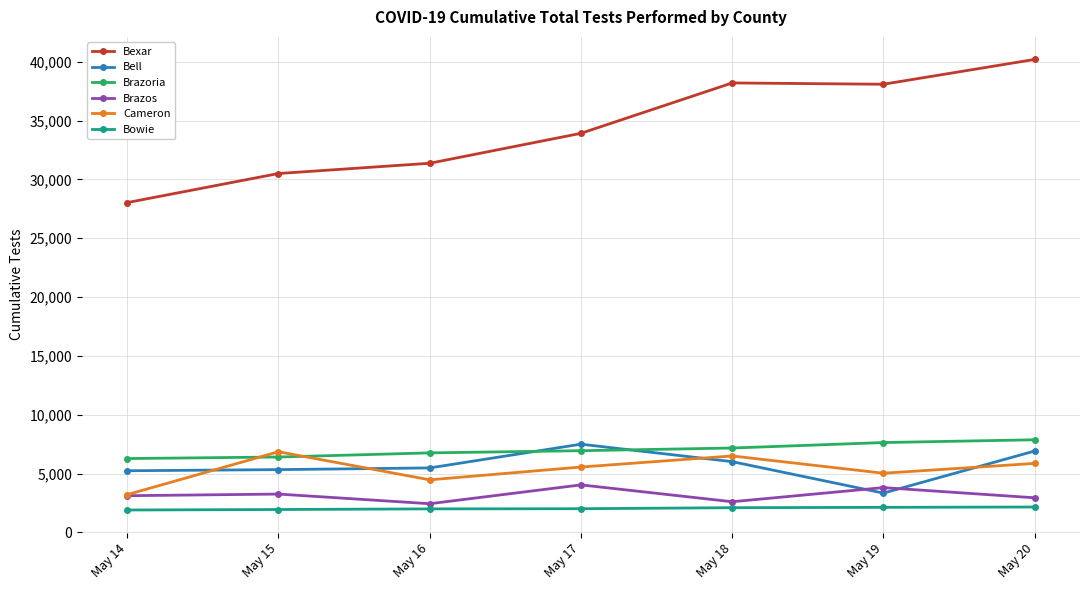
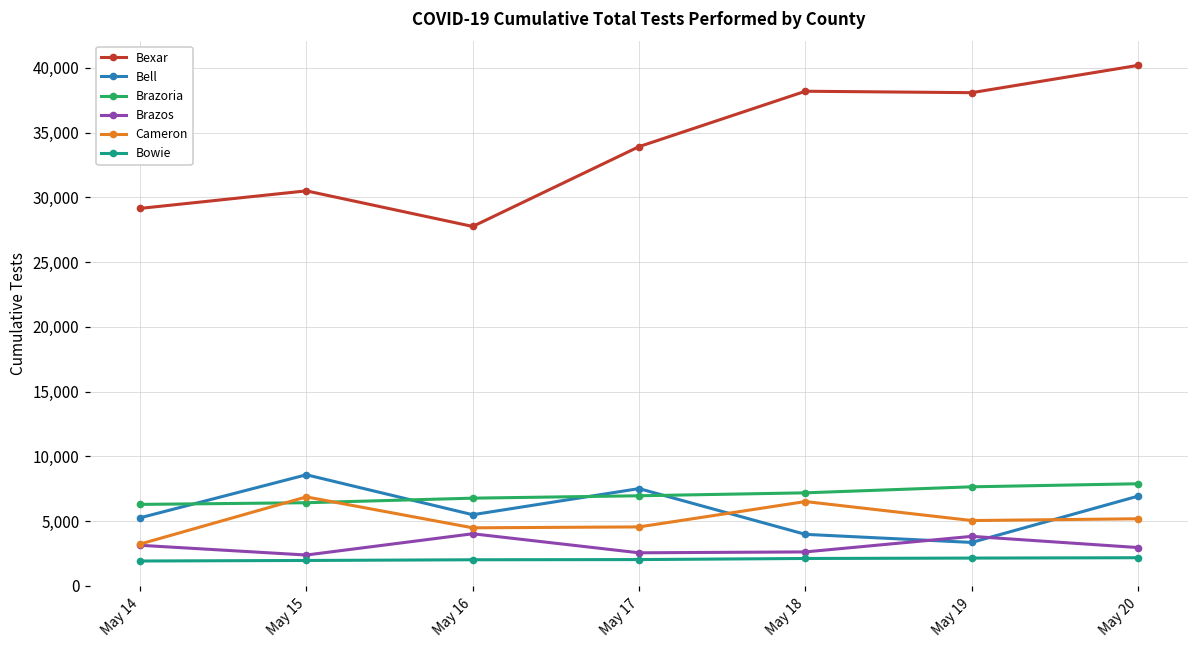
  {
    "Bexar": {
-     "May 14": "28,000",
+     "May 14": "29,100",
      "May 15": "30,500",
-     "May 16": "31,400",
+     "May 16": "27,800",
      "May 17": "33,900",
      "May 18": "38,200",
      "May 19": "38,100",
      "May 20": "40,200"
    },
    "Bell": {
      "May 14": "5,200",
-     "May 15": "5,300",
+     "May 15": "8,600",
      "May 16": "5,500",
      "May 17": "7,500",
-     "May 18": "6,000",
+     "May 18": "4,000",
      "May 19": "3,300",
      "May 20": "6,900"
    },
    "Brazos": {
-     "May 15": "3,300",
-     "May 16": "2,400",
-     "May 17": "4,000",
+     "May 15": "2,400",
+     "May 16": "4,000",
+     "May 17": "2,500",
      "May 18": "2,600",
      "May 19": "3,800",
      "May 20": "2,900"
    },
    "Cameron": {
      "May 15": "6,900",
      "May 16": "4,500",
-     "May 17": "5,600",
+     "May 17": "4,500",
      "May 18": "6,500",
      "May 19": "5,000",
-     "May 20": "5,900"
+     "May 20": "5,200"
    }
  }
